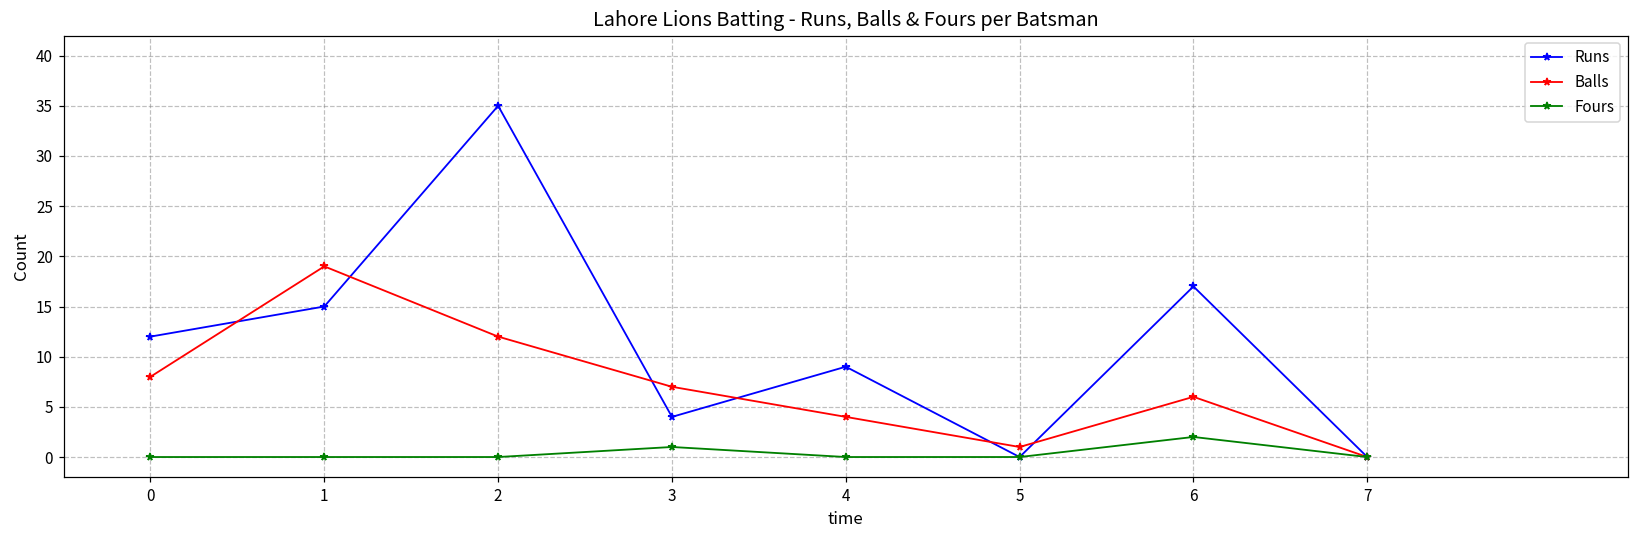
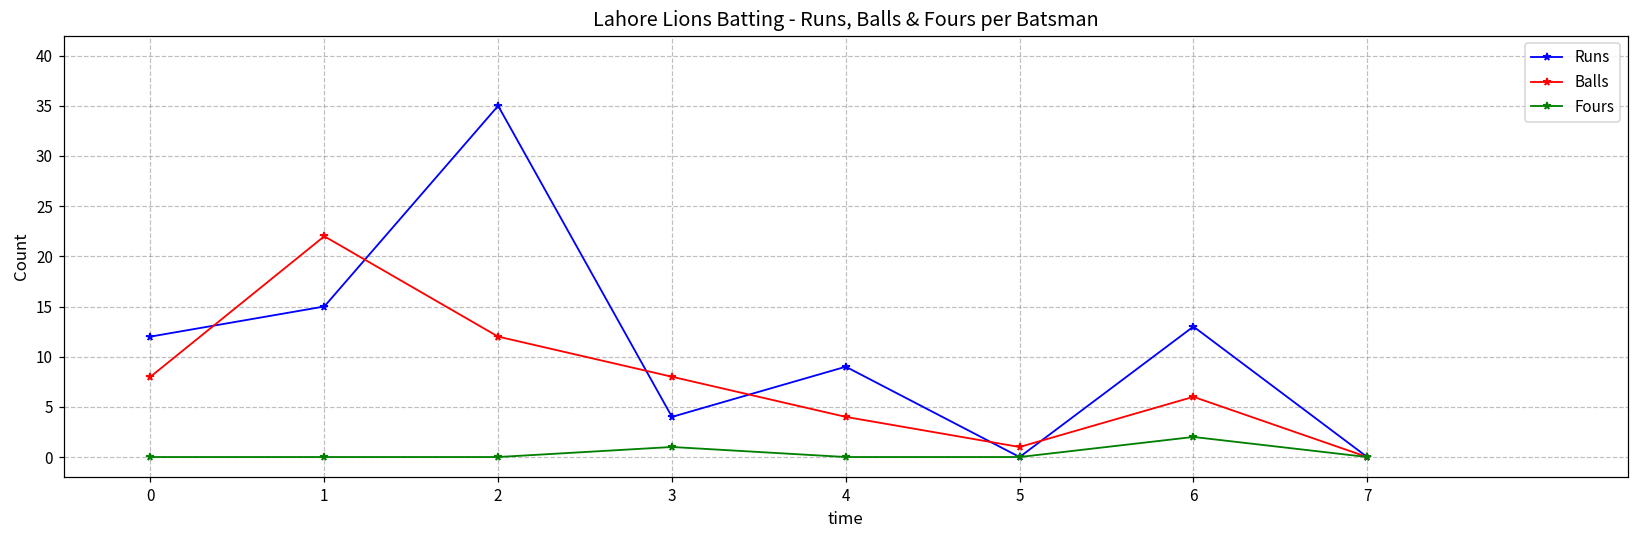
  {
    "Runs": {
      "0": 12,
      "1": 15,
      "2": 35,
      "3": 4,
      "4": 9,
-     "6": 17
+     "6": 13
    },
    "Balls": {
      "0": 8,
-     "1": 19,
+     "1": 22,
      "2": 12,
-     "3": 7,
+     "3": 8,
      "4": 4,
      "5": 1,
      "6": 6
    },
    "Fours": {
      "0": 0,
      "1": 0,
      "2": 0,
      "3": 1,
      "4": 0,
      "6": 2
    }
  }
